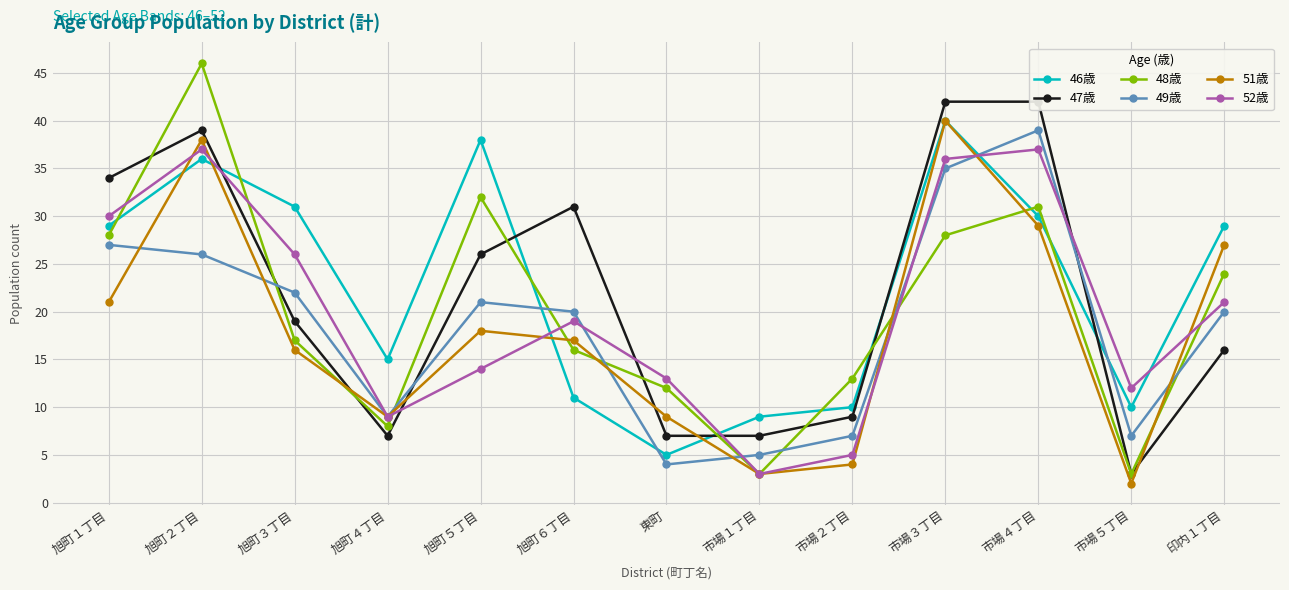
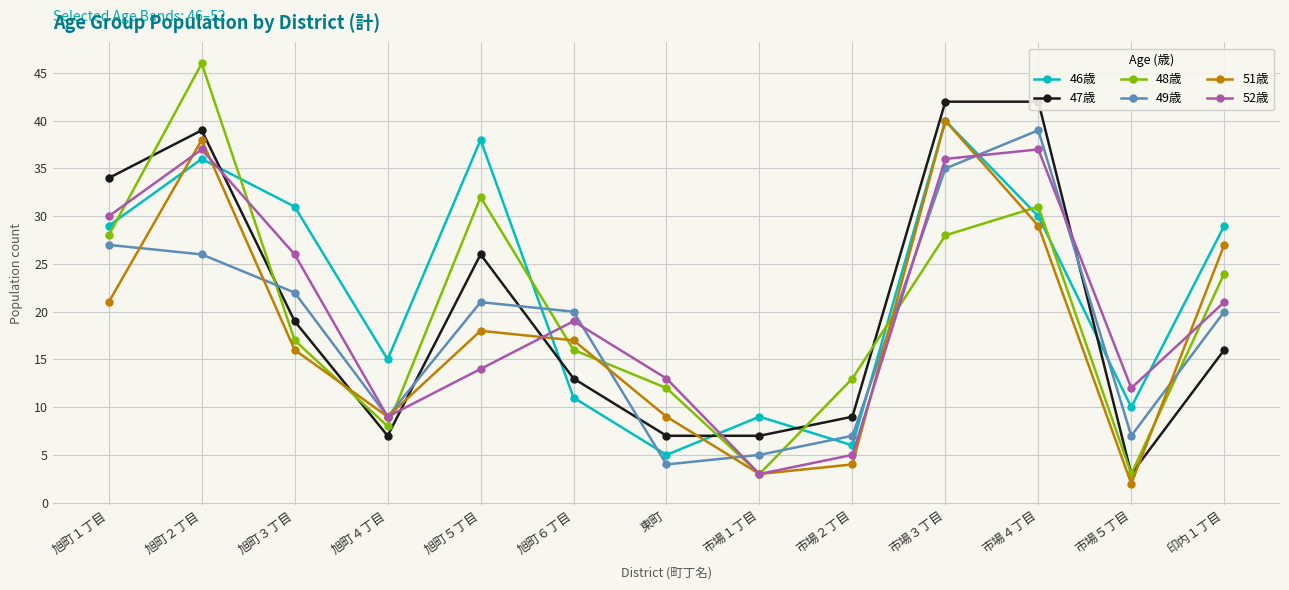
  {
    "46歳": {
      "旭町１丁目": 29,
      "旭町２丁目": 36,
      "旭町３丁目": 31,
      "旭町４丁目": 15,
      "旭町５丁目": 38,
      "旭町６丁目": 11,
      "東町": 5,
      "市場１丁目": 9,
-     "市場２丁目": 10,
+     "市場２丁目": 6,
      "市場４丁目": 30,
      "市場５丁目": 10,
      "印内１丁目": 29
    },
    "47歳": {
      "旭町１丁目": 34,
      "旭町２丁目": 39,
      "旭町３丁目": 19,
      "旭町４丁目": 7,
      "旭町５丁目": 26,
-     "旭町６丁目": 31,
+     "旭町６丁目": 13,
      "東町": 7,
      "市場１丁目": 7,
      "市場２丁目": 9,
      "市場３丁目": 42,
      "印内１丁目": 16
    },
    "48歳": {
      "旭町１丁目": 28,
      "旭町２丁目": 46,
      "旭町３丁目": 17,
      "旭町４丁目": 8,
      "旭町５丁目": 32,
      "旭町６丁目": 16,
      "東町": 12,
      "市場２丁目": 13,
      "市場３丁目": 28,
      "市場４丁目": 31,
      "印内１丁目": 24
    },
    "49歳": {
      "旭町１丁目": 27,
      "旭町２丁目": 26,
      "旭町３丁目": 22,
      "旭町５丁目": 21,
      "旭町６丁目": 20,
      "東町": 4,
      "市場１丁目": 5,
      "市場２丁目": 7,
      "市場３丁目": 35,
      "市場４丁目": 39,
      "市場５丁目": 7,
      "印内１丁目": 20
    },
    "51歳": {
      "旭町１丁目": 21,
      "旭町２丁目": 38,
      "旭町３丁目": 16,
      "旭町５丁目": 18,
      "旭町６丁目": 17,
      "東町": 9,
      "市場２丁目": 4,
      "市場４丁目": 29,
      "市場５丁目": 2,
      "印内１丁目": 27
    },
    "52歳": {
      "旭町１丁目": 30,
      "旭町２丁目": 37,
      "旭町３丁目": 26,
      "旭町５丁目": 14,
      "旭町６丁目": 19,
      "東町": 13,
      "市場２丁目": 5,
      "市場３丁目": 36,
      "市場４丁目": 37,
      "市場５丁目": 12,
      "印内１丁目": 21
    }
  }
